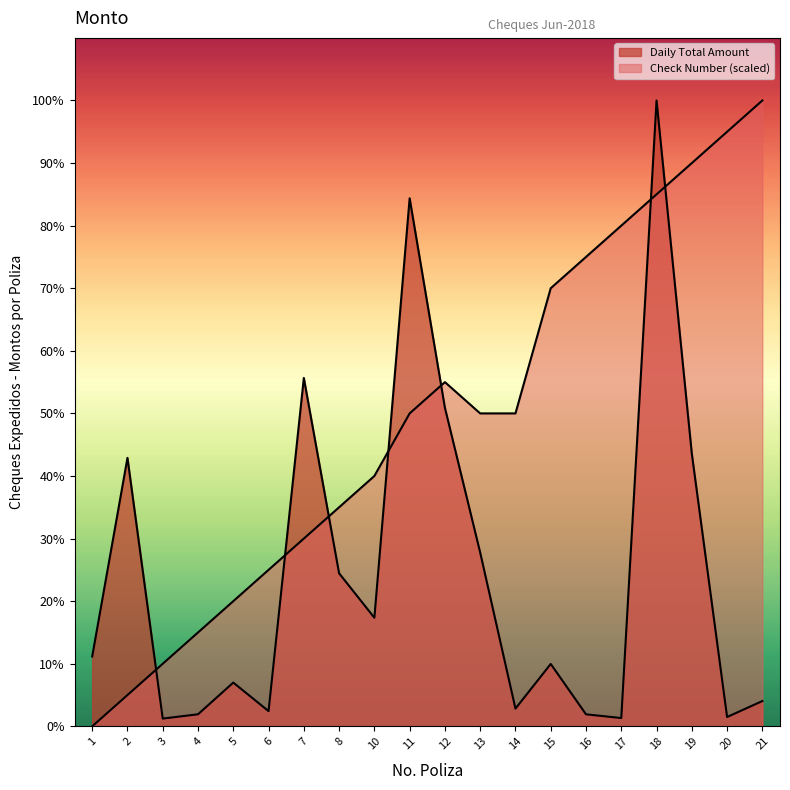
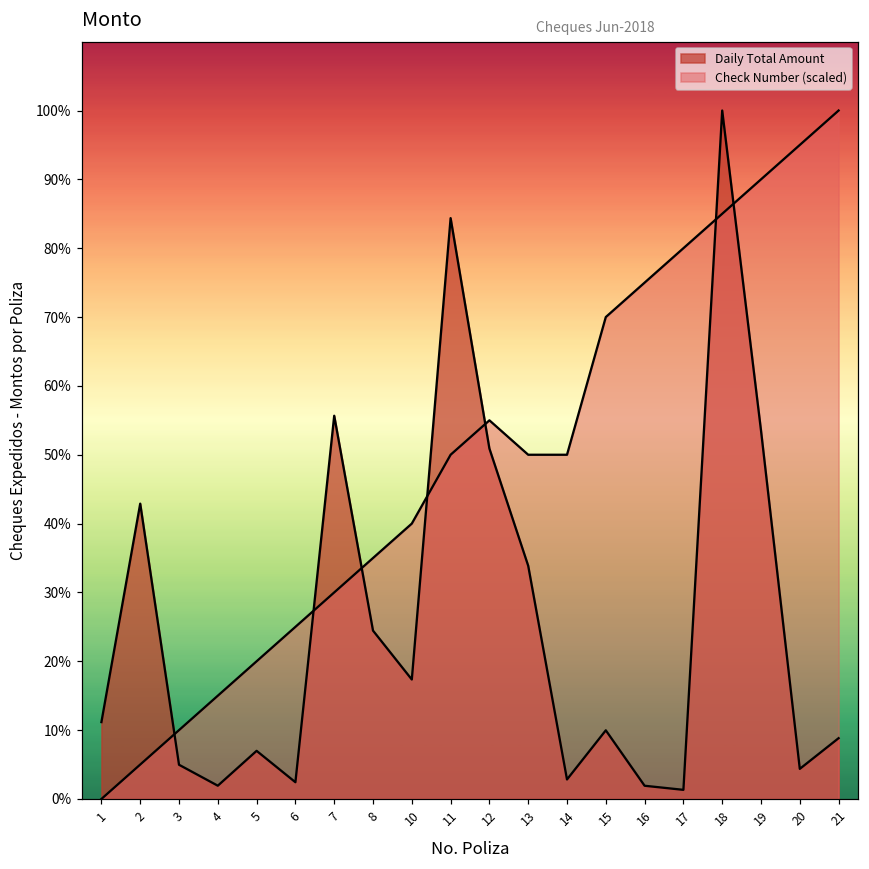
  {
    "Daily Total Amount": {
      "1": "11%",
      "2": "43%",
-     "3": "1%",
+     "3": "5%",
      "4": "2%",
      "5": "7%",
      "6": "2%",
      "7": "56%",
      "8": "24%",
      "10": "17%",
      "11": "84%",
      "12": "51%",
-     "13": "28%",
+     "13": "34%",
      "14": "3%",
      "15": "10%",
      "16": "2%",
      "17": "1%",
      "18": "100%",
-     "19": "44%",
-     "20": "1%",
-     "21": "4%"
+     "19": "54%",
+     "20": "4%",
+     "21": "9%"
    },
    "Check Number (scaled)": {
      "1": "0%",
      "2": "5%",
      "3": "10%",
      "4": "15%",
      "5": "20%",
      "6": "25%",
      "7": "30%",
      "8": "35%",
      "10": "40%",
      "11": "50%",
      "12": "55%",
      "13": "50%",
      "14": "50%",
      "15": "70%",
      "16": "75%",
      "17": "80%",
      "18": "85%",
      "19": "90%",
      "20": "95%",
      "21": "100%"
    }
  }
